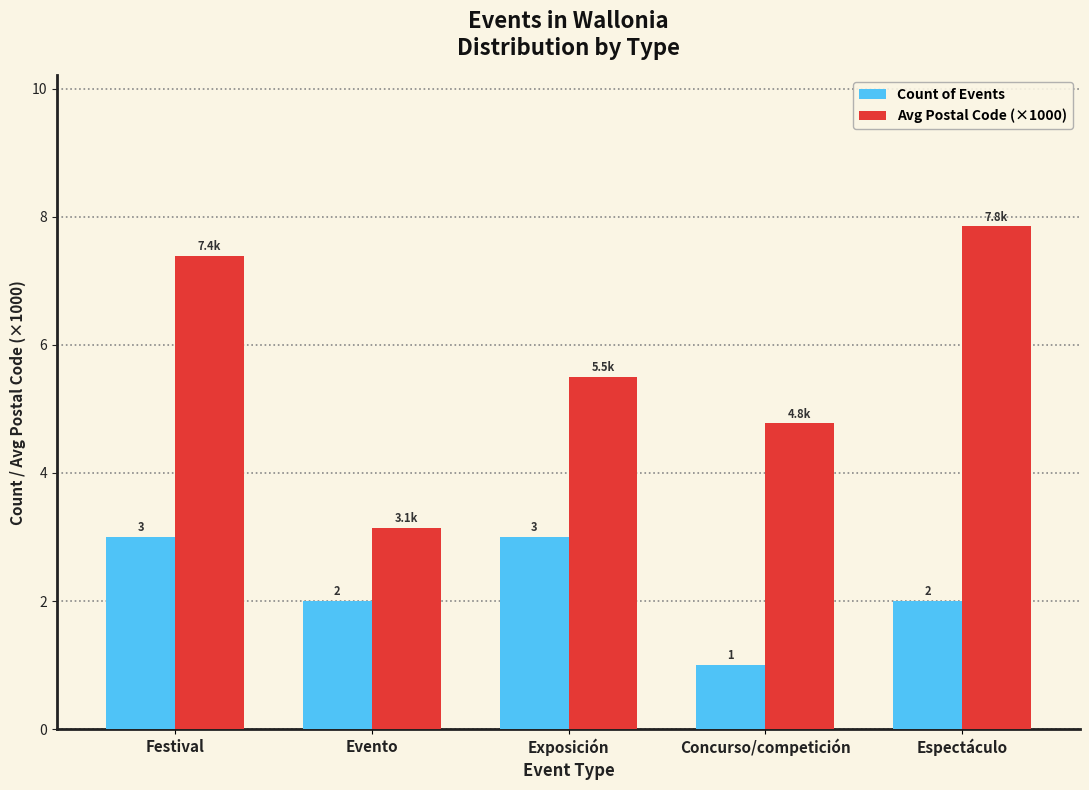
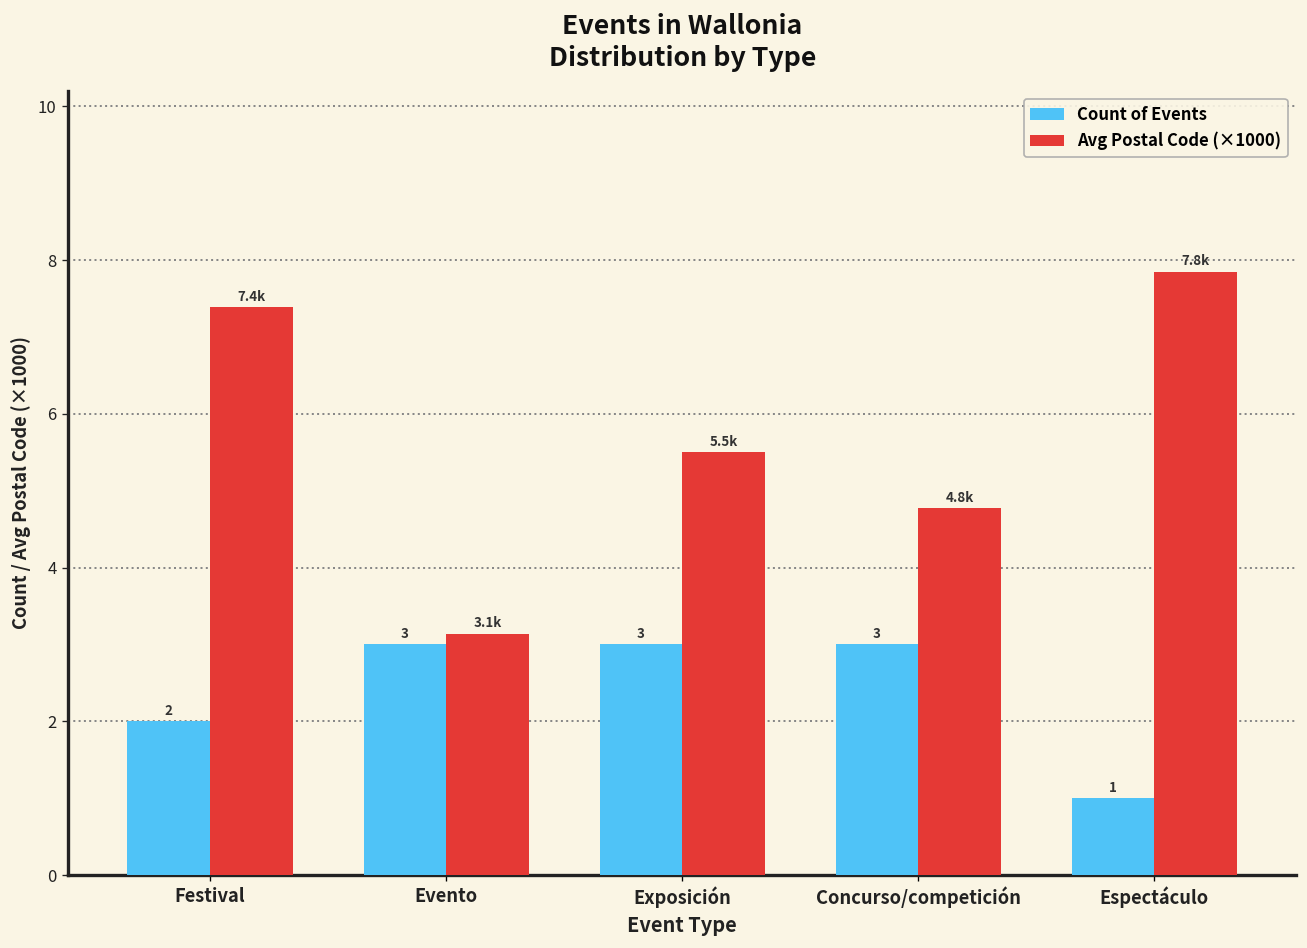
  {
    "Count of Events": {
-     "Festival": "3",
-     "Evento": "2",
+     "Festival": "2",
+     "Evento": "3",
      "Exposición": "3",
-     "Concurso/competición": "1",
-     "Espectáculo": "2"
+     "Concurso/competición": "3",
+     "Espectáculo": "1"
    },
    "Avg Postal Code (×1000)": {
      "Festival": "7.4k",
      "Evento": "3.1k",
      "Exposición": "5.5k",
      "Concurso/competición": "4.8k",
      "Espectáculo": "7.8k"
    }
  }
